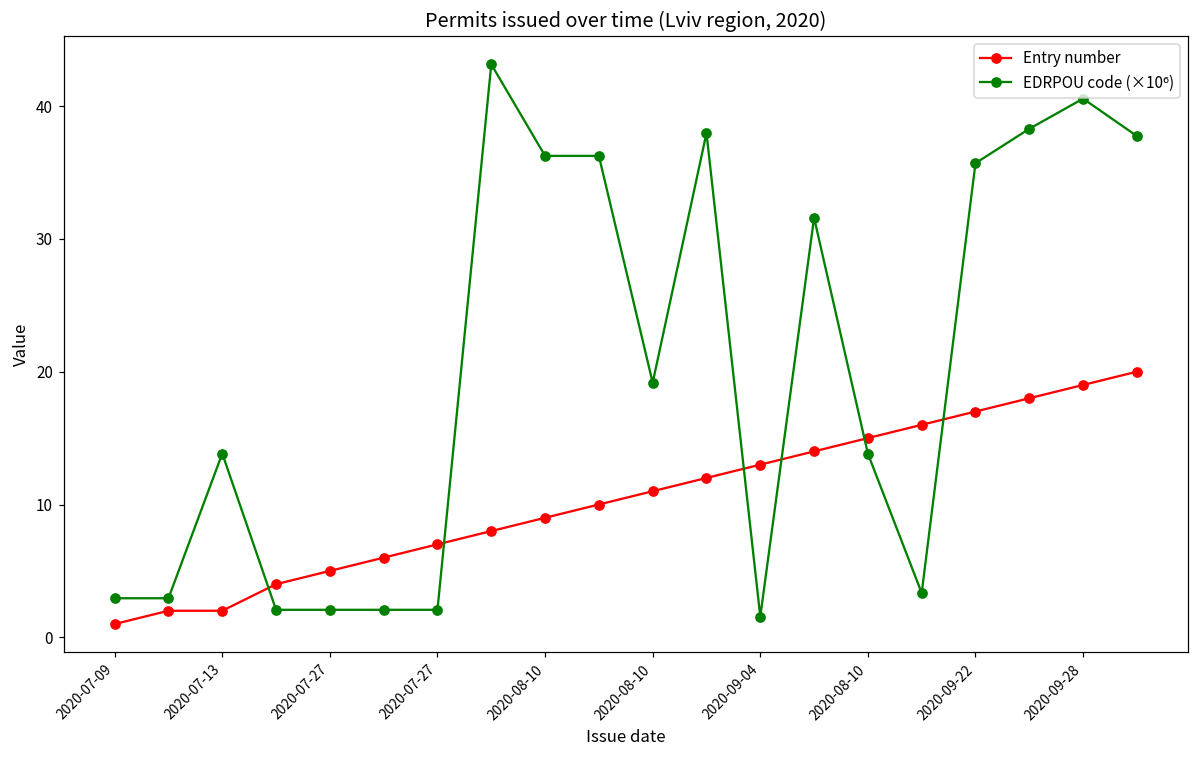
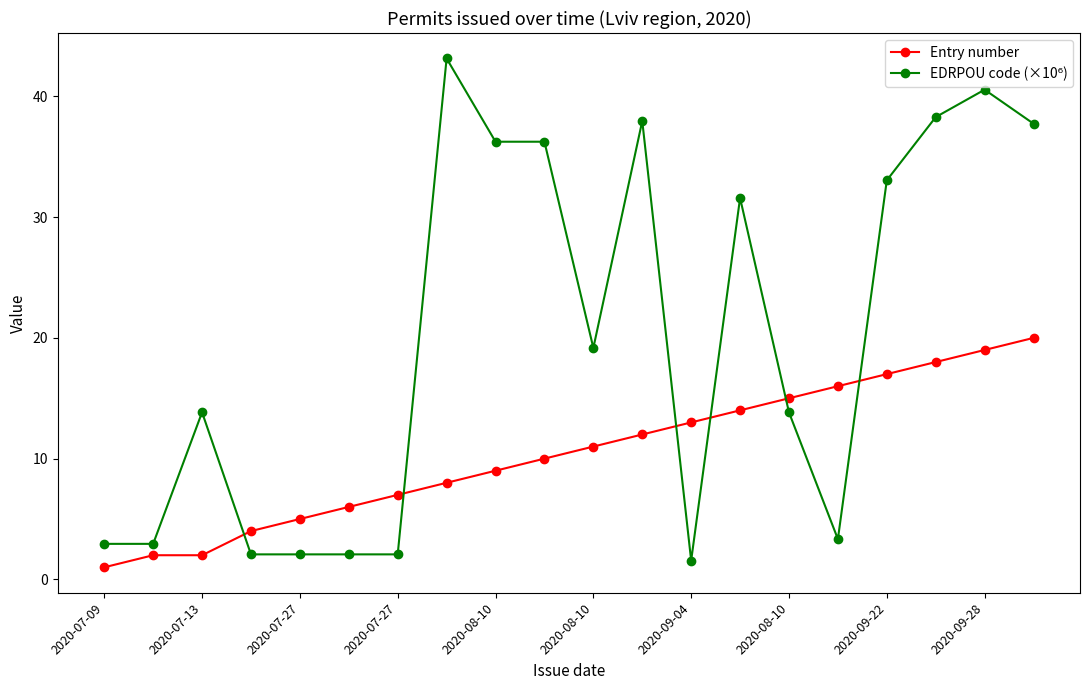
  {
    "Entry number": {
      "2020-07-13": 2.0,
      "2020-09-04": 13.0,
      "2020-09-22": 17.0,
      "2020-09-28": 19.0
    },
    "EDRPOU code (×10⁶)": {
      "2020-07-13": 13.8,
      "2020-09-04": 1.6,
-     "2020-09-22": 35.7,
+     "2020-09-22": 33.1,
      "2020-09-28": 40.6
    }
  }
